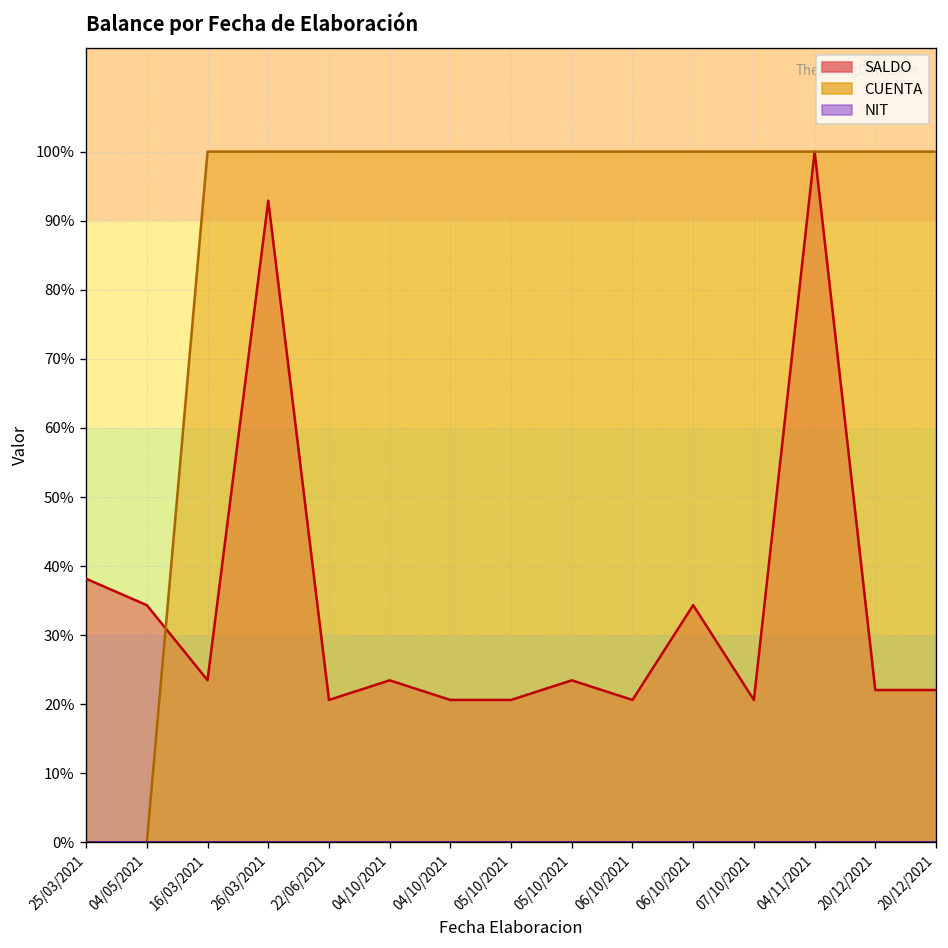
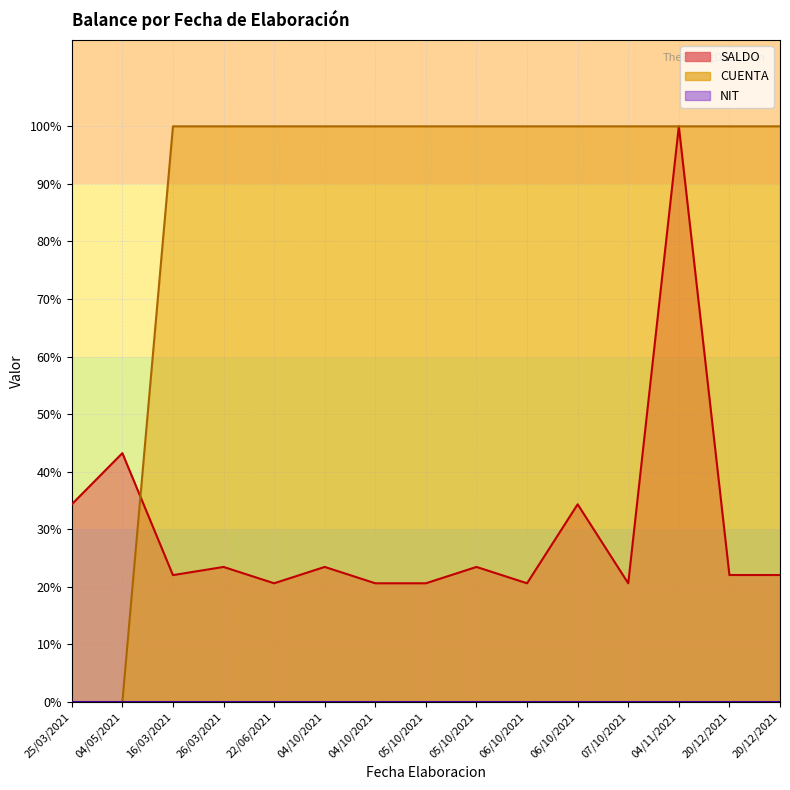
  {
    "SALDO": {
-     "25/03/2021": "38%",
-     "04/05/2021": "34%",
-     "16/03/2021": "23%",
-     "26/03/2021": "93%",
+     "25/03/2021": "34%",
+     "04/05/2021": "43%",
+     "16/03/2021": "22%",
+     "26/03/2021": "23%",
      "22/06/2021": "21%",
      "07/10/2021": "21%"
    },
    "CUENTA": {
      "16/03/2021": "100%",
      "26/03/2021": "100%",
      "22/06/2021": "100%",
      "07/10/2021": "100%"
    },
    "NIT": {
      "16/03/2021": "0%",
      "26/03/2021": "0%",
      "22/06/2021": "0%",
      "07/10/2021": "0%",
      "04/11/2021": "0%"
    }
  }
